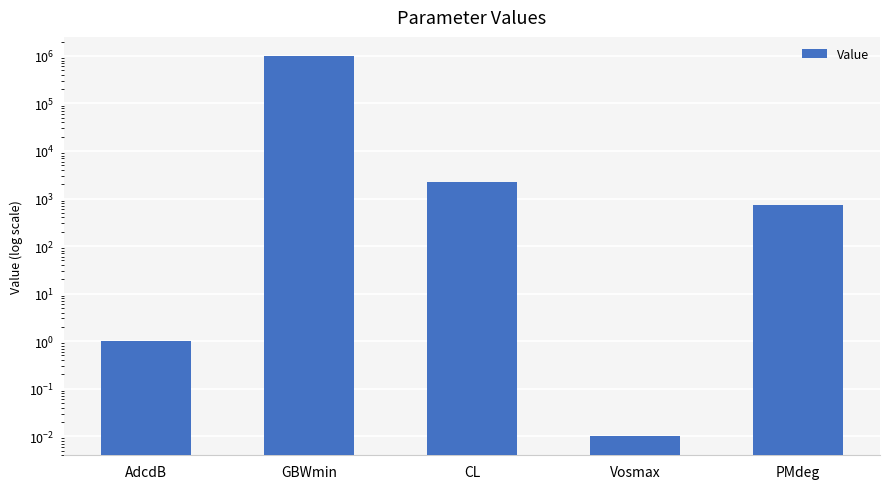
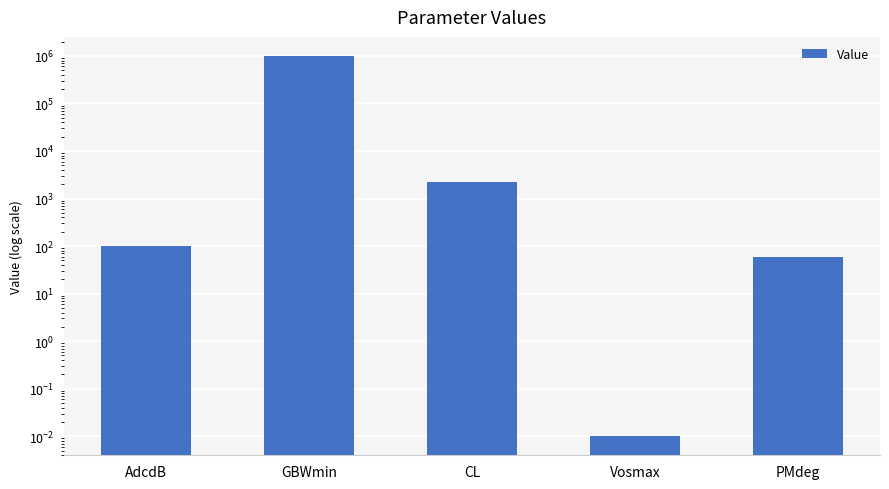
  {
-   "AdcdB": 1,
+   "AdcdB": 100,
    "GBWmin": 1000000,
    "CL": 2000,
    "Vosmax": 0.010,
-   "PMdeg": 700
+   "PMdeg": 60
  }
